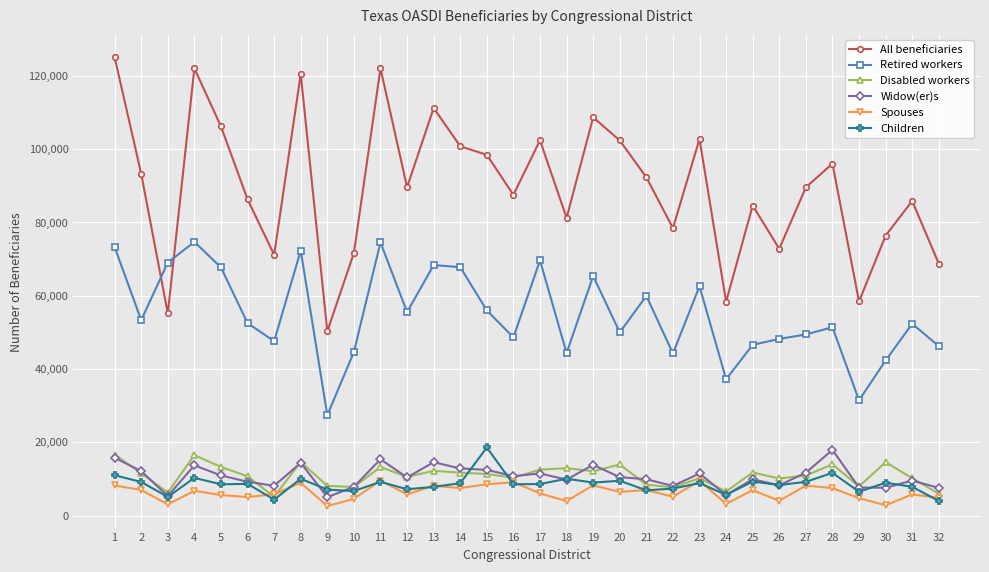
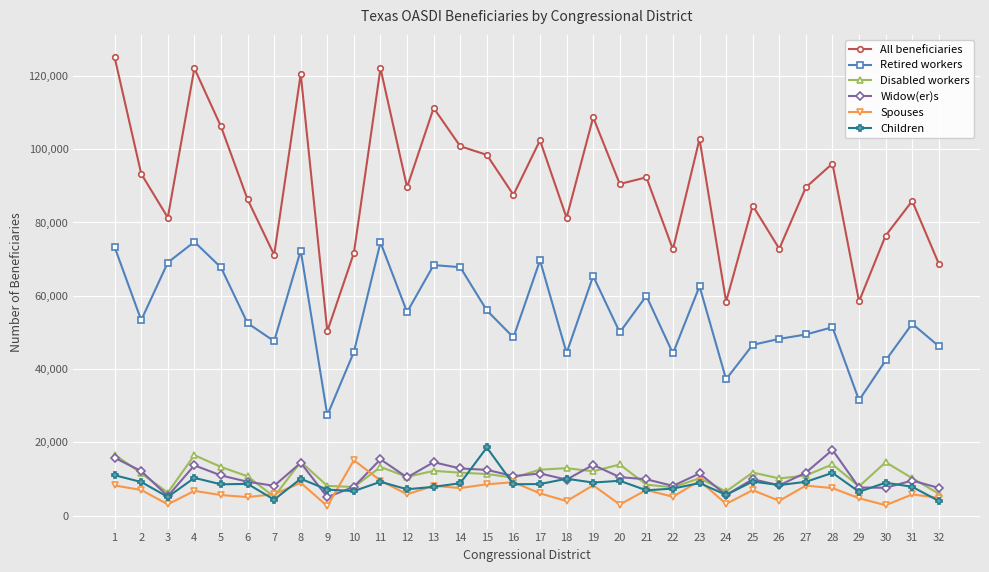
  {
    "All beneficiaries": {
      "1": "125,000",
      "2": "93,000",
-     "3": "55,000",
+     "3": "81,000",
      "4": "122,000",
      "5": "106,000",
      "6": "86,000",
      "7": "71,000",
      "8": "121,000",
      "9": "50,000",
      "10": "72,000",
      "11": "122,000",
      "12": "90,000",
      "13": "111,000",
      "14": "101,000",
      "15": "98,000",
      "16": "88,000",
      "17": "102,000",
      "18": "81,000",
      "19": "109,000",
-     "20": "102,000",
+     "20": "90,000",
      "21": "92,000",
-     "22": "78,000",
+     "22": "73,000",
      "23": "103,000",
      "24": "58,000",
      "25": "85,000",
      "26": "73,000",
      "27": "90,000",
      "28": "96,000",
      "29": "58,000",
      "30": "76,000",
      "31": "86,000",
      "32": "69,000"
    },
    "Retired workers": {
      "1": "73,000",
      "2": "53,000",
      "3": "69,000",
      "4": "75,000",
      "5": "68,000",
      "6": "53,000",
      "7": "48,000",
      "8": "72,000",
      "9": "27,000",
      "10": "45,000",
      "11": "75,000",
      "12": "56,000",
      "13": "68,000",
      "14": "68,000",
      "15": "56,000",
      "16": "49,000",
      "17": "70,000",
      "18": "44,000",
      "19": "65,000",
      "20": "50,000",
      "21": "60,000",
      "22": "44,000",
      "23": "63,000",
      "24": "37,000",
      "25": "47,000",
      "26": "48,000",
      "27": "49,000",
      "28": "51,000",
      "29": "31,000",
      "30": "42,000",
      "31": "52,000",
      "32": "46,000"
    },
    "Disabled workers": {
      "1": "17,000",
      "3": "6,000",
      "4": "17,000",
      "5": "13,000",
      "6": "11,000",
      "9": "8,000",
      "11": "13,000",
      "13": "12,000",
      "14": "12,000",
      "15": "11,000",
      "17": "13,000",
      "18": "13,000",
      "19": "12,000",
      "20": "14,000",
      "21": "8,000",
      "24": "7,000",
      "25": "12,000",
      "26": "10,000",
      "27": "11,000",
      "28": "14,000",
      "30": "15,000",
      "32": "6,000"
    },
    "Widow(er)s": {
      "1": "16,000",
      "4": "14,000",
      "5": "11,000",
      "7": "8,000",
      "9": "5,000",
      "11": "15,000",
      "13": "15,000",
      "14": "13,000",
      "15": "13,000",
      "17": "12,000",
      "19": "14,000",
      "20": "11,000",
      "21": "10,000",
      "23": "12,000",
      "27": "12,000",
      "28": "18,000",
      "30": "8,000",
      "32": "8,000"
    },
    "Spouses": {
      "1": "8,000",
      "2": "7,000",
      "3": "3,000",
      "4": "7,000",
      "5": "6,000",
      "6": "5,000",
      "8": "9,000",
      "9": "3,000",
-     "10": "5,000",
+     "10": "15,000",
      "12": "6,000",
      "14": "8,000",
      "15": "9,000",
      "17": "6,000",
      "18": "4,000",
      "19": "8,000",
-     "20": "6,000",
+     "20": "3,000",
      "22": "5,000",
      "24": "3,000",
      "25": "7,000",
      "26": "4,000",
      "27": "8,000",
      "28": "8,000",
      "29": "5,000",
      "30": "3,000",
      "31": "6,000",
      "32": "5,000"
    },
    "Children": {
      "1": "11,000",
      "2": "9,000",
      "4": "10,000",
      "5": "9,000",
      "7": "4,000",
      "8": "10,000",
      "9": "7,000",
      "10": "7,000",
      "12": "7,000",
      "14": "9,000",
      "15": "19,000",
      "17": "9,000",
      "19": "9,000",
      "20": "10,000",
      "27": "9,000",
      "28": "12,000",
      "29": "7,000",
      "30": "9,000",
      "31": "8,000",
      "32": "4,000"
    }
  }
